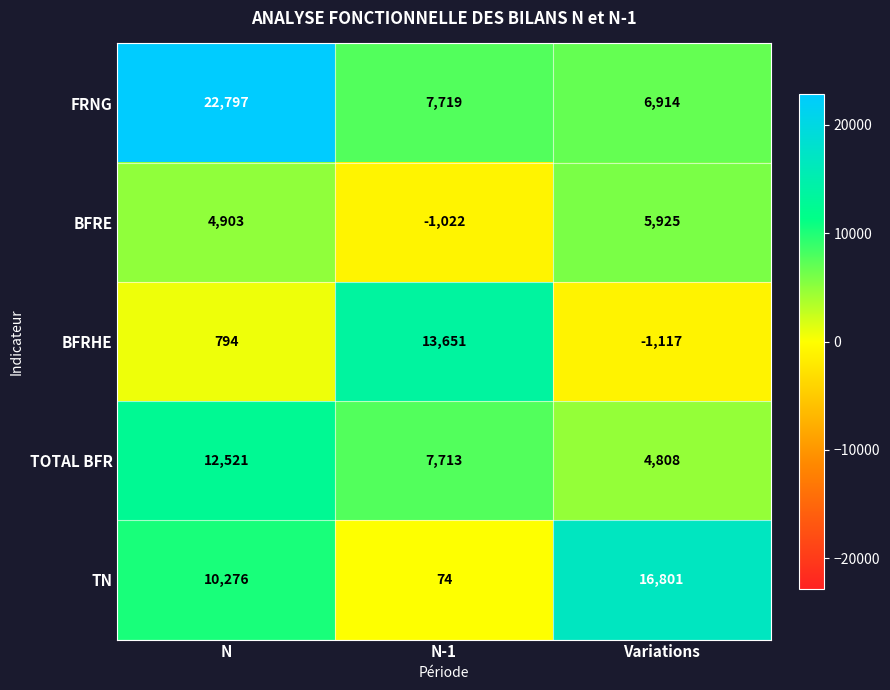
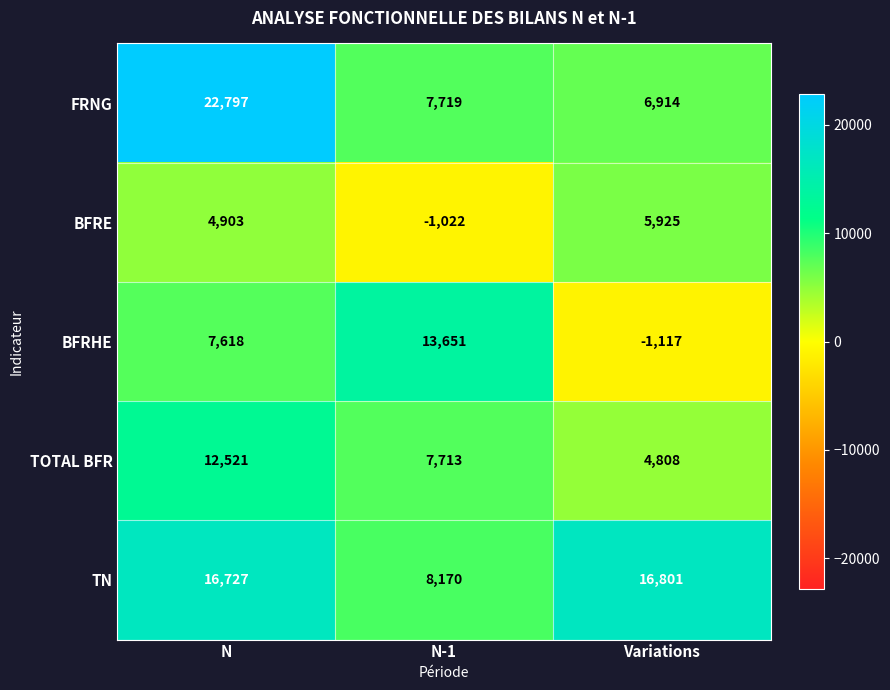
  {
    "FRNG": {
      "N": "22,797",
      "N-1": "7,719",
      "Variations": "6,914"
    },
    "BFRE": {
      "N": "4,903",
      "N-1": "-1,022",
      "Variations": "5,925"
    },
    "BFRHE": {
-     "N": "794",
+     "N": "7,618",
      "N-1": "13,651",
      "Variations": "-1,117"
    },
    "TOTAL BFR": {
      "N": "12,521",
      "N-1": "7,713",
      "Variations": "4,808"
    },
    "TN": {
-     "N": "10,276",
-     "N-1": "74",
+     "N": "16,727",
+     "N-1": "8,170",
      "Variations": "16,801"
    }
  }
